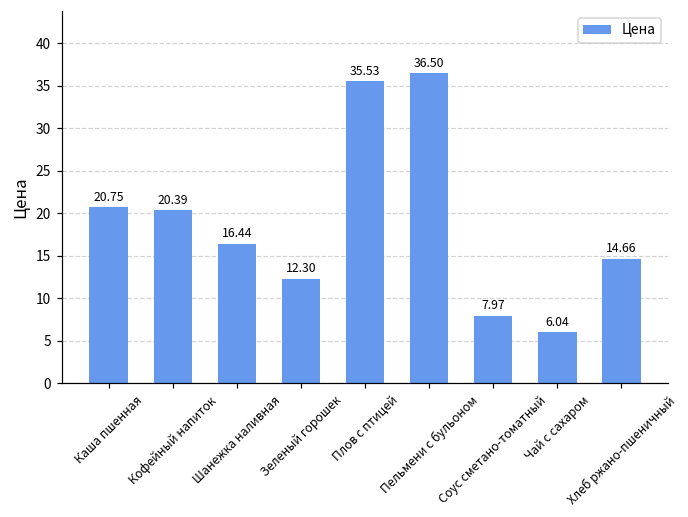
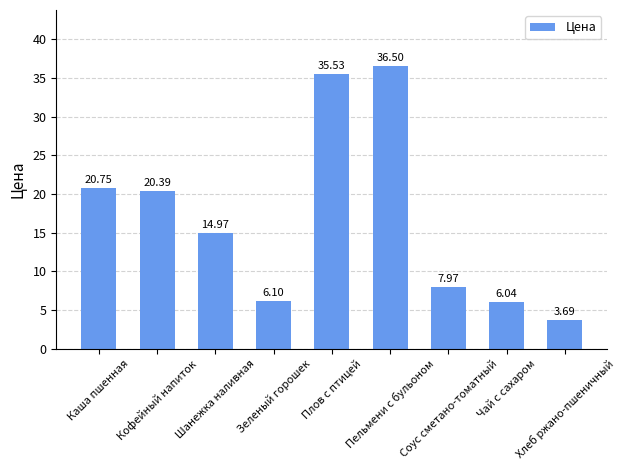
  {
    "Каша пшенная": 20.75,
    "Кофейный напиток": 20.39,
-   "Шанежка наливная": 16.44,
-   "Зеленый горошек": 12.30,
+   "Шанежка наливная": 14.97,
+   "Зеленый горошек": 6.10,
    "Плов с птицей": 35.53,
    "Пельмени с бульоном": 36.50,
    "Соус сметано-томатный": 7.97,
    "Чай с сахаром": 6.04,
-   "Хлеб ржано-пшеничный": 14.66
+   "Хлеб ржано-пшеничный": 3.69
  }
